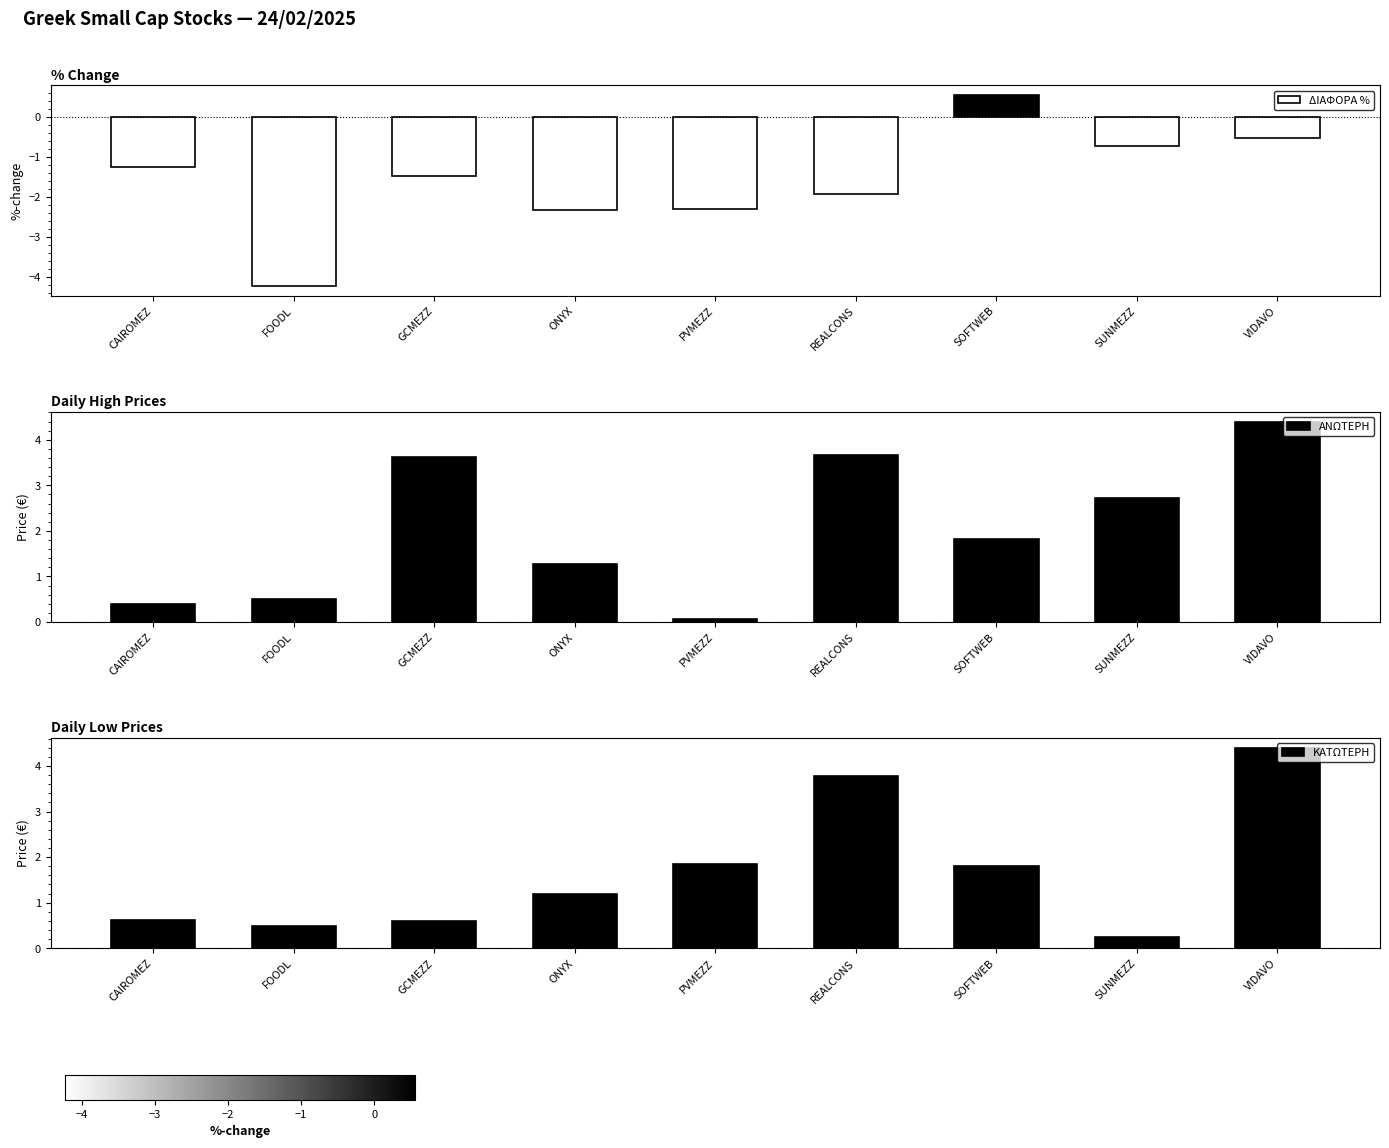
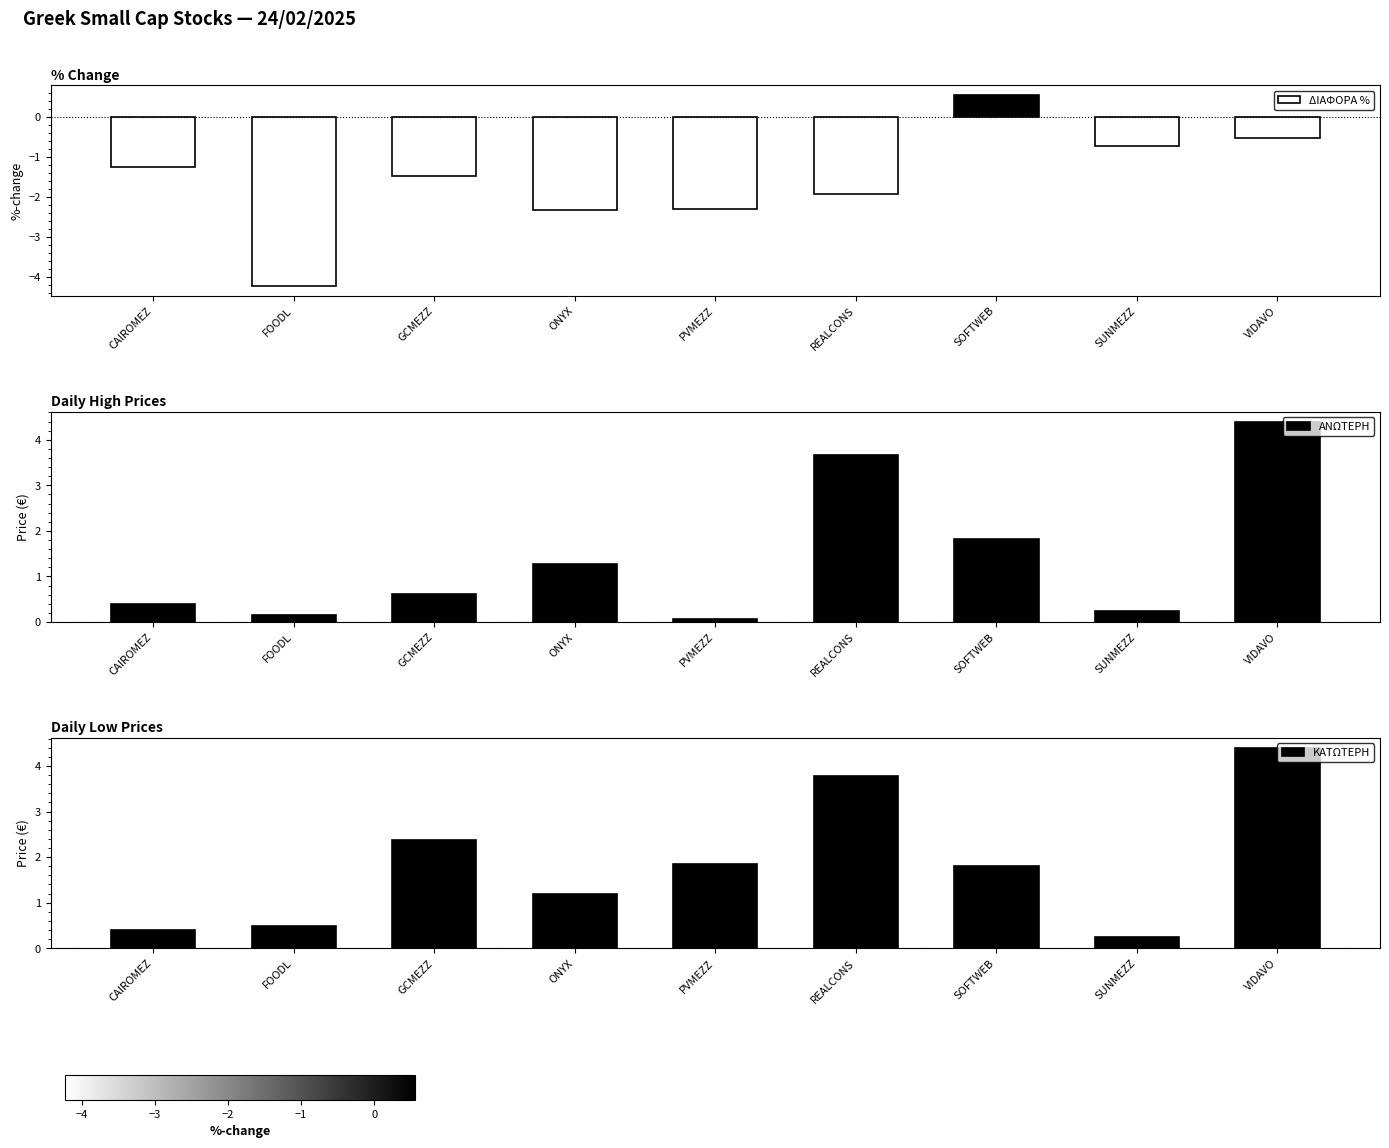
  {
    "% Change": {
      "CAIROMEZ": -1.2,
      "FOODL": -4.2,
      "GCMEZZ": -1.5,
      "ONYX": -2.3,
      "PVMEZZ": -2.3,
      "REALCONS": -1.9,
      "SOFTWEB": 0.6,
      "SUNMEZZ": -0.7,
      "VIDAVO": -0.5
    },
    "Daily High Prices": {
      "CAIROMEZ": 0.4,
-     "FOODL": 0.5,
-     "GCMEZZ": 3.6,
+     "FOODL": 0.1,
+     "GCMEZZ": 0.6,
      "ONYX": 1.3,
      "PVMEZZ": 0.1,
      "REALCONS": 3.7,
      "SOFTWEB": 1.8,
-     "SUNMEZZ": 2.7,
+     "SUNMEZZ": 0.3,
      "VIDAVO": 4.4
    },
    "Daily Low Prices": {
-     "CAIROMEZ": 0.6,
+     "CAIROMEZ": 0.4,
      "FOODL": 0.5,
-     "GCMEZZ": 0.6,
+     "GCMEZZ": 2.4,
      "ONYX": 1.2,
      "PVMEZZ": 1.9,
      "REALCONS": 3.8,
      "SOFTWEB": 1.8,
      "SUNMEZZ": 0.2
    }
  }
